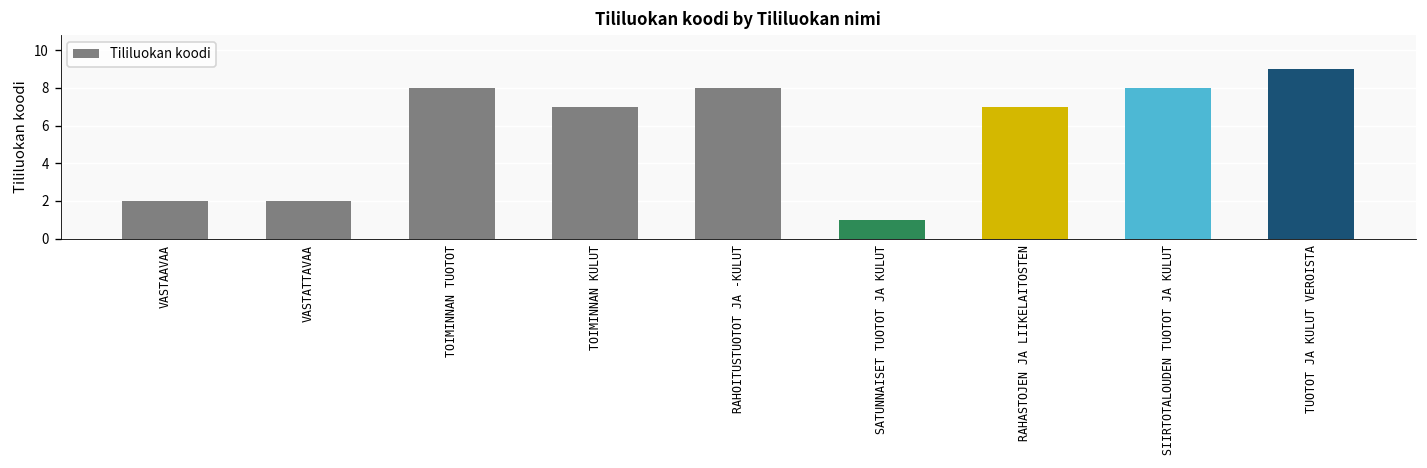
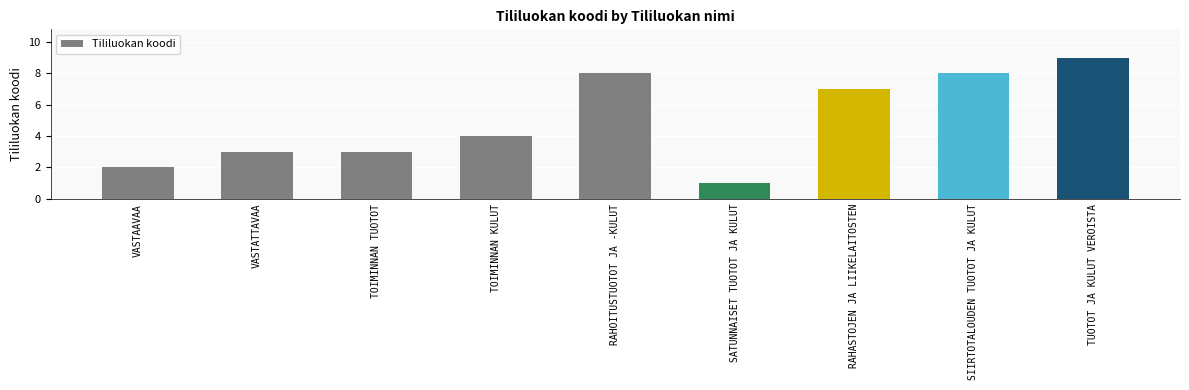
  {
    "VASTAAVAA": 2,
-   "VASTATTAVAA": 2,
-   "TOIMINNAN TUOTOT": 8,
-   "TOIMINNAN KULUT": 7,
+   "VASTATTAVAA": 3,
+   "TOIMINNAN TUOTOT": 3,
+   "TOIMINNAN KULUT": 4,
    "RAHOITUSTUOTOT JA -KULUT": 8,
    "SATUNNAISET TUOTOT JA KULUT": 1,
    "RAHASTOJEN JA LIIKELAITOSTEN": 7,
    "SIIRTOTALOUDEN TUOTOT JA KULUT": 8,
    "TUOTOT JA KULUT VEROISTA": 9
  }
